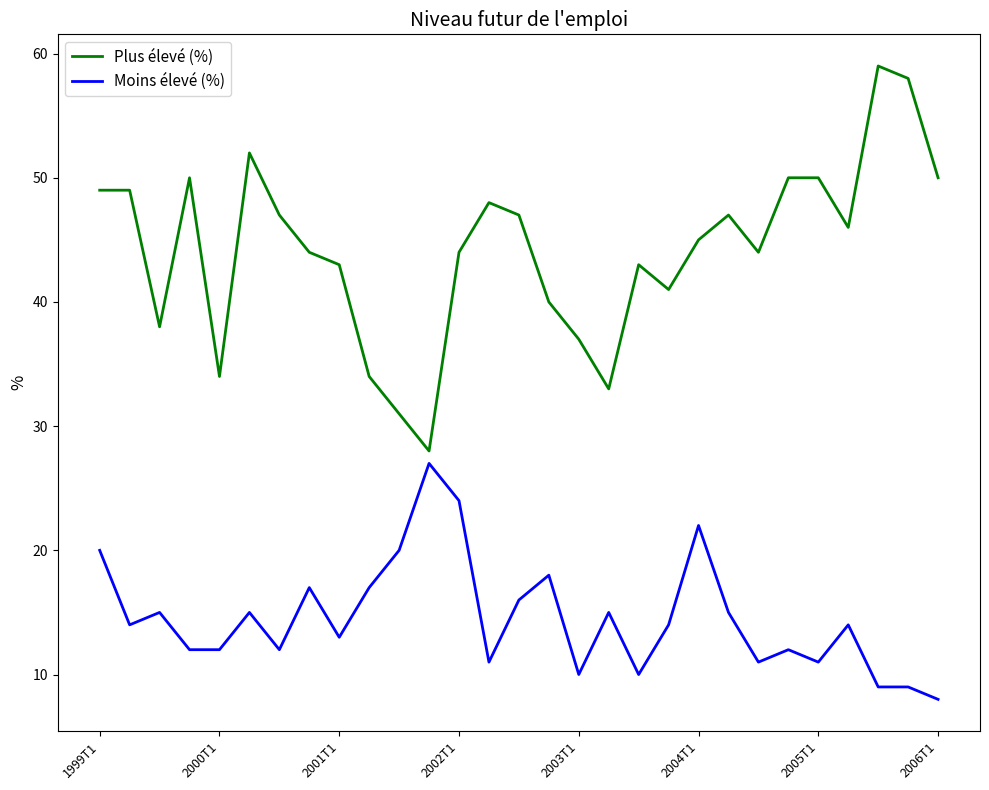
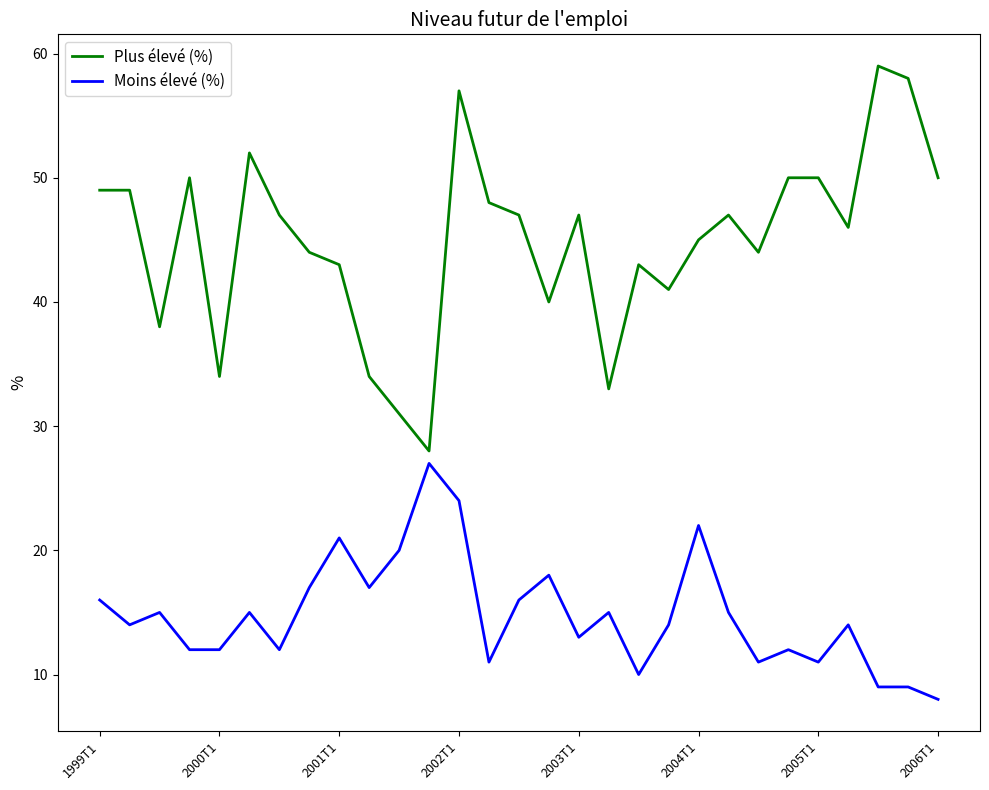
  {
    "Plus élevé (%)": {
      "1999T1": 49,
      "2000T1": 34,
      "2001T1": 43,
-     "2002T1": 44,
-     "2003T1": 37,
+     "2002T1": 57,
+     "2003T1": 47,
      "2004T1": 45,
      "2005T1": 50,
      "2006T1": 50
    },
    "Moins élevé (%)": {
-     "1999T1": 20,
+     "1999T1": 16,
      "2000T1": 12,
-     "2001T1": 13,
+     "2001T1": 21,
      "2002T1": 24,
-     "2003T1": 10,
+     "2003T1": 13,
      "2004T1": 22,
      "2005T1": 11,
      "2006T1": 8
    }
  }
